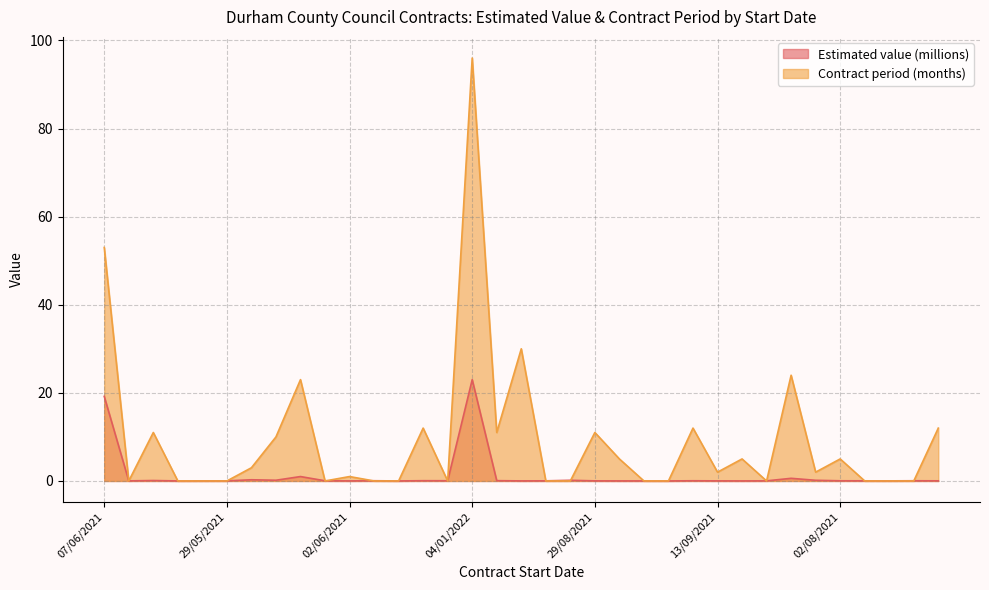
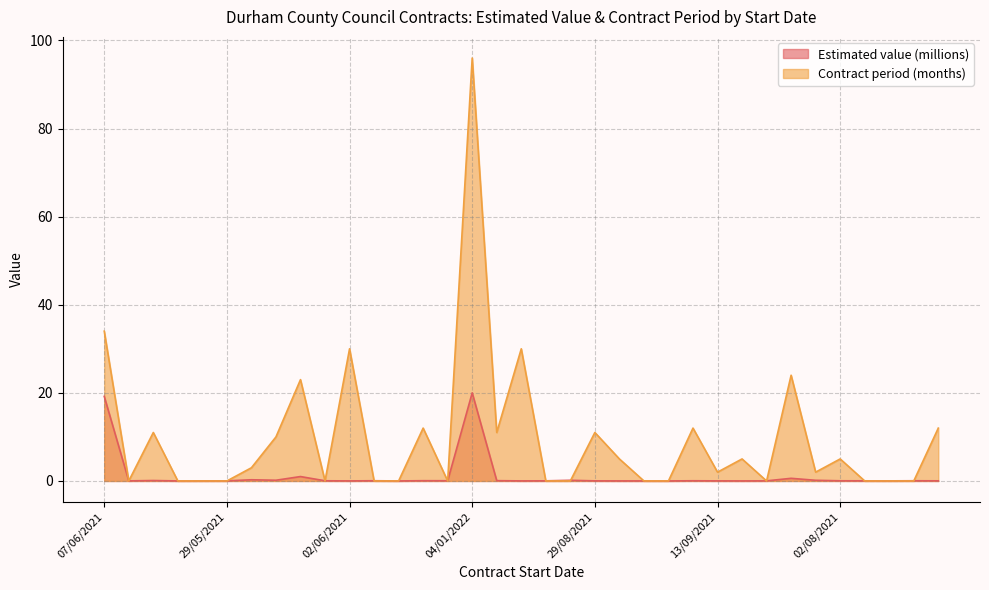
  {
    "Estimated value (millions)": {
      "07/06/2021": 19,
      "02/06/2021": 0,
-     "04/01/2022": 23,
+     "04/01/2022": 20,
      "29/08/2021": 0
    },
    "Contract period (months)": {
-     "07/06/2021": 53,
-     "02/06/2021": 1,
+     "07/06/2021": 34,
+     "02/06/2021": 30,
      "04/01/2022": 96,
      "29/08/2021": 11
    }
  }
